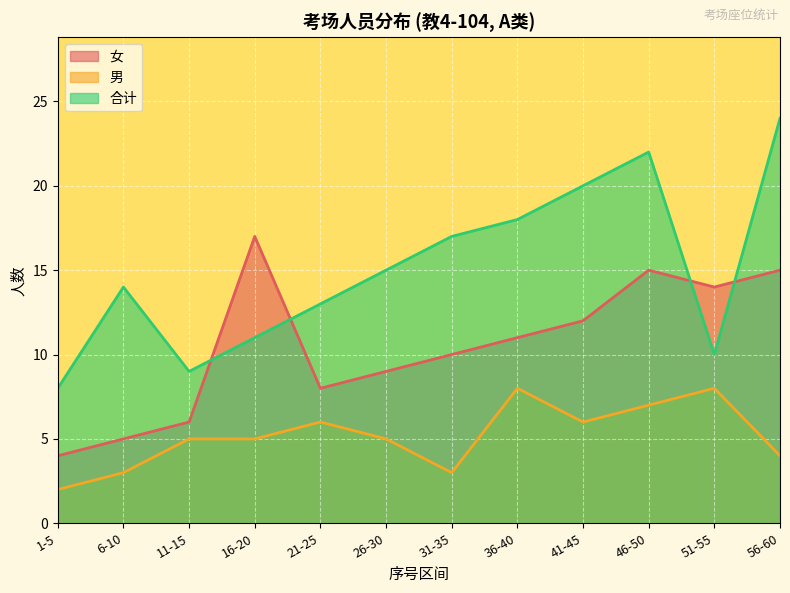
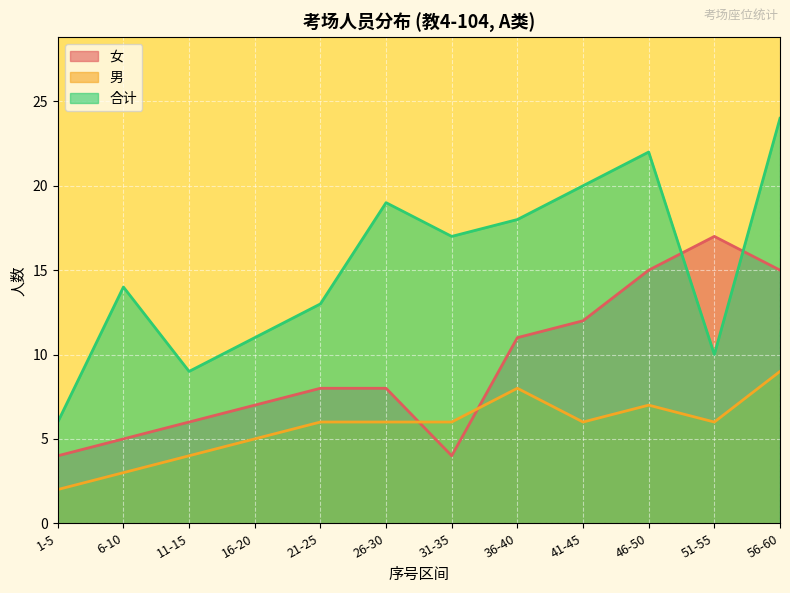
  {
    "女": {
      "1-5": 4,
      "6-10": 5,
      "11-15": 6,
-     "16-20": 17,
+     "16-20": 7,
      "21-25": 8,
-     "26-30": 9,
-     "31-35": 10,
+     "26-30": 8,
+     "31-35": 4,
      "36-40": 11,
      "41-45": 12,
      "46-50": 15,
-     "51-55": 14,
+     "51-55": 17,
      "56-60": 15
    },
    "男": {
      "1-5": 2,
      "6-10": 3,
-     "11-15": 5,
+     "11-15": 4,
      "16-20": 5,
      "21-25": 6,
-     "26-30": 5,
-     "31-35": 3,
+     "26-30": 6,
+     "31-35": 6,
      "36-40": 8,
      "41-45": 6,
      "46-50": 7,
-     "51-55": 8,
-     "56-60": 4
+     "51-55": 6,
+     "56-60": 9
    },
    "合计": {
-     "1-5": 8,
+     "1-5": 6,
      "6-10": 14,
      "11-15": 9,
      "16-20": 11,
      "21-25": 13,
-     "26-30": 15,
+     "26-30": 19,
      "31-35": 17,
      "36-40": 18,
      "41-45": 20,
      "46-50": 22,
      "51-55": 10,
      "56-60": 24
    }
  }
